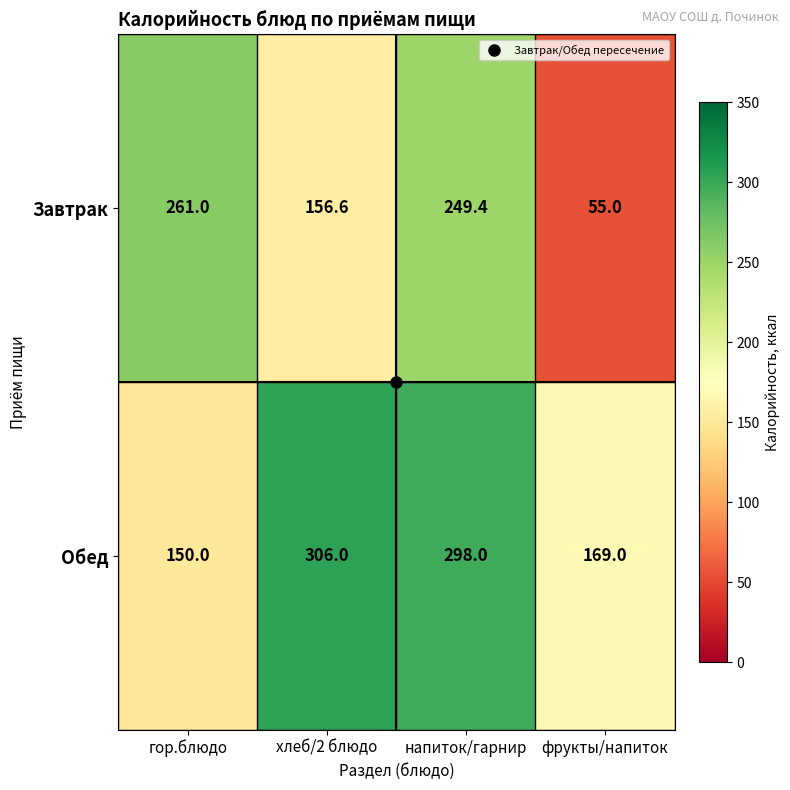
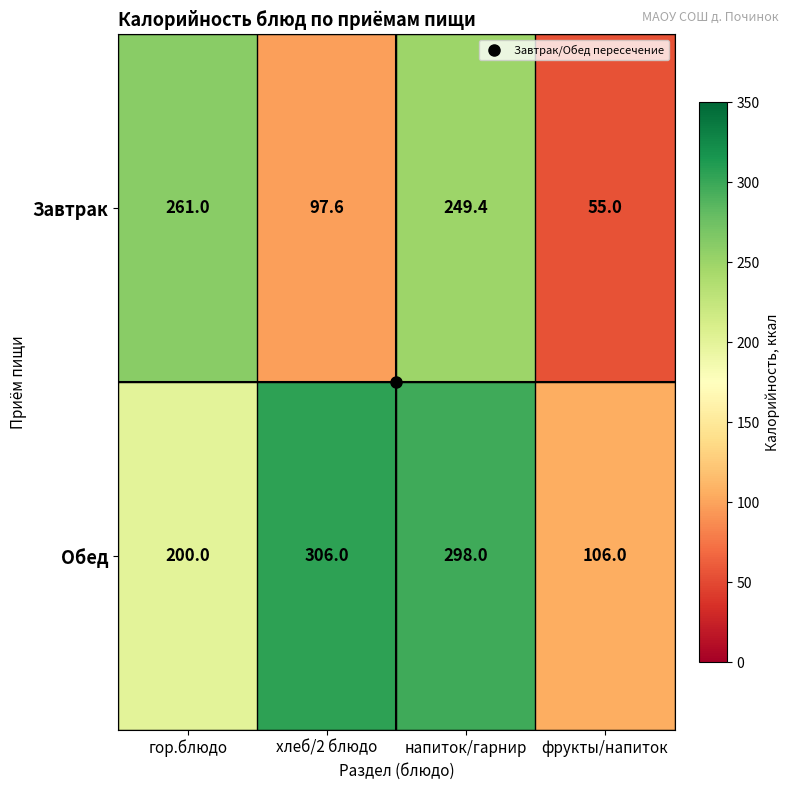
  {
    "Завтрак": {
      "гор.блюдо": 261.0,
-     "хлеб/2 блюдо": 156.6,
+     "хлеб/2 блюдо": 97.6,
      "напиток/гарнир": 249.4,
      "фрукты/напиток": 55.0
    },
    "Обед": {
-     "гор.блюдо": 150.0,
+     "гор.блюдо": 200.0,
      "хлеб/2 блюдо": 306.0,
      "напиток/гарнир": 298.0,
-     "фрукты/напиток": 169.0
+     "фрукты/напиток": 106.0
    }
  }
